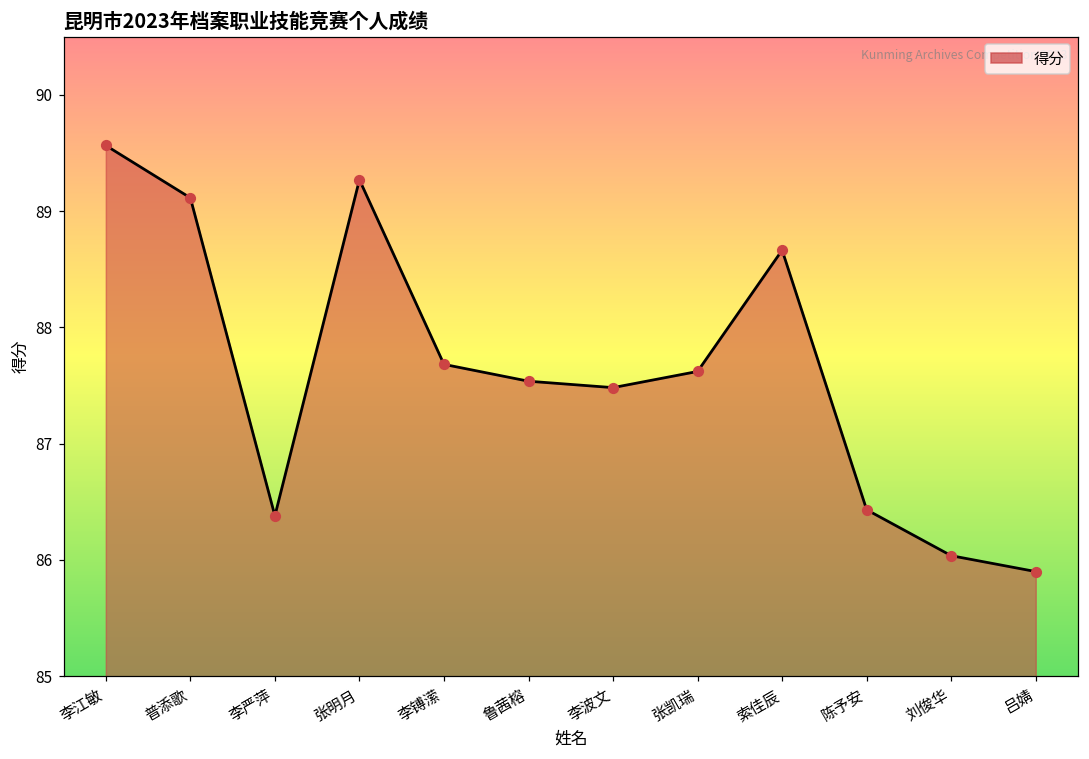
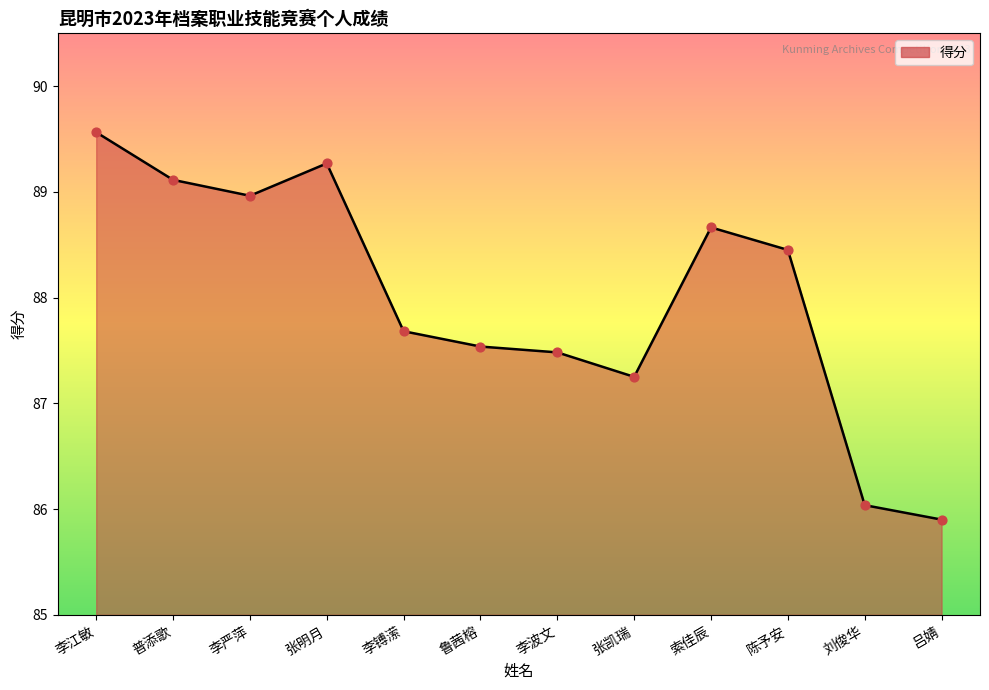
  {
    "李江敏": 89.56,
    "普添歌": 89.11,
-   "李严萍": 86.38,
+   "李严萍": 88.96,
    "张明月": 89.27,
    "李镈潆": 87.68,
    "鲁茜榕": 87.54,
    "李波文": 87.48,
-   "张凯瑞": 87.62,
+   "张凯瑞": 87.25,
    "索佳辰": 88.66,
-   "陈予安": 86.43,
+   "陈予安": 88.45,
    "刘俊华": 86.04,
    "吕婧": 85.90
  }
